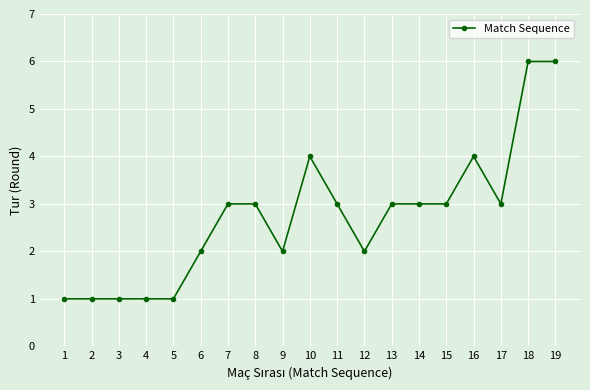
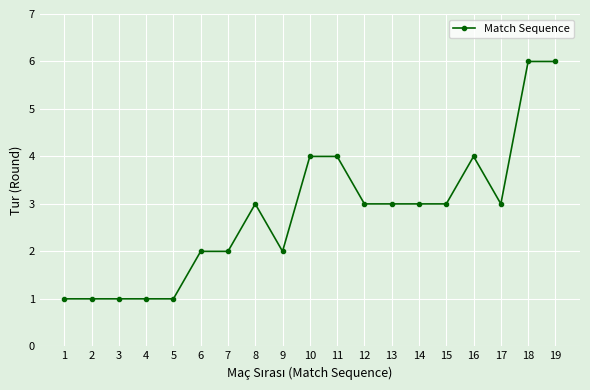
  {
    "1": 1,
    "2": 1,
    "3": 1,
    "4": 1,
    "5": 1,
    "6": 2,
-   "7": 3,
+   "7": 2,
    "8": 3,
    "9": 2,
    "10": 4,
-   "11": 3,
-   "12": 2,
+   "11": 4,
+   "12": 3,
    "13": 3,
    "14": 3,
    "15": 3,
    "16": 4,
    "17": 3,
    "18": 6,
    "19": 6
  }
